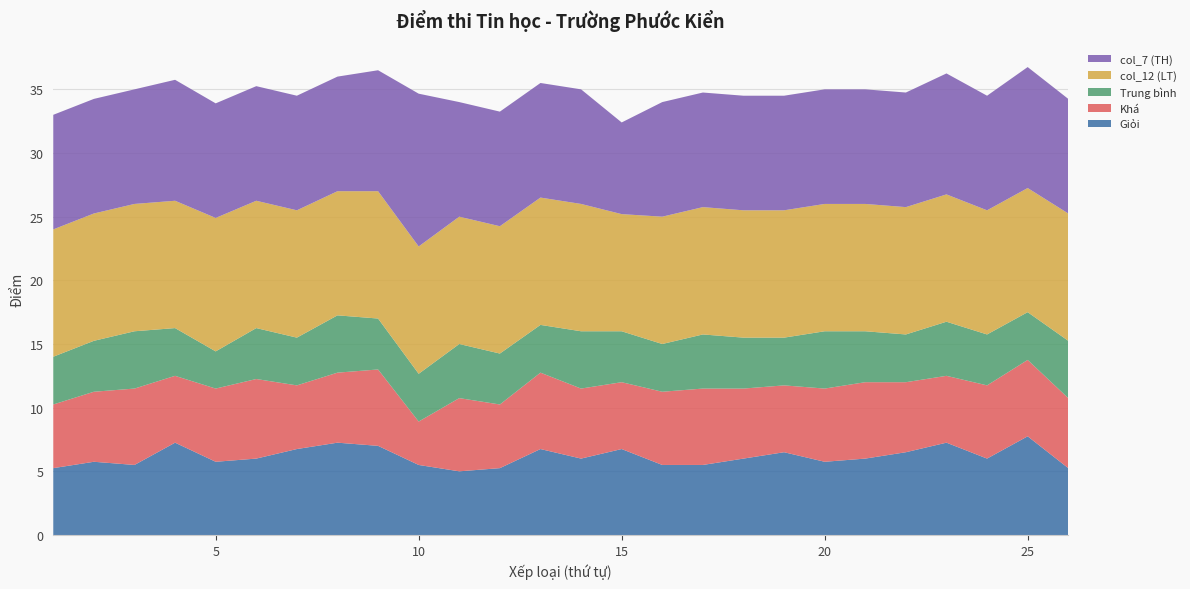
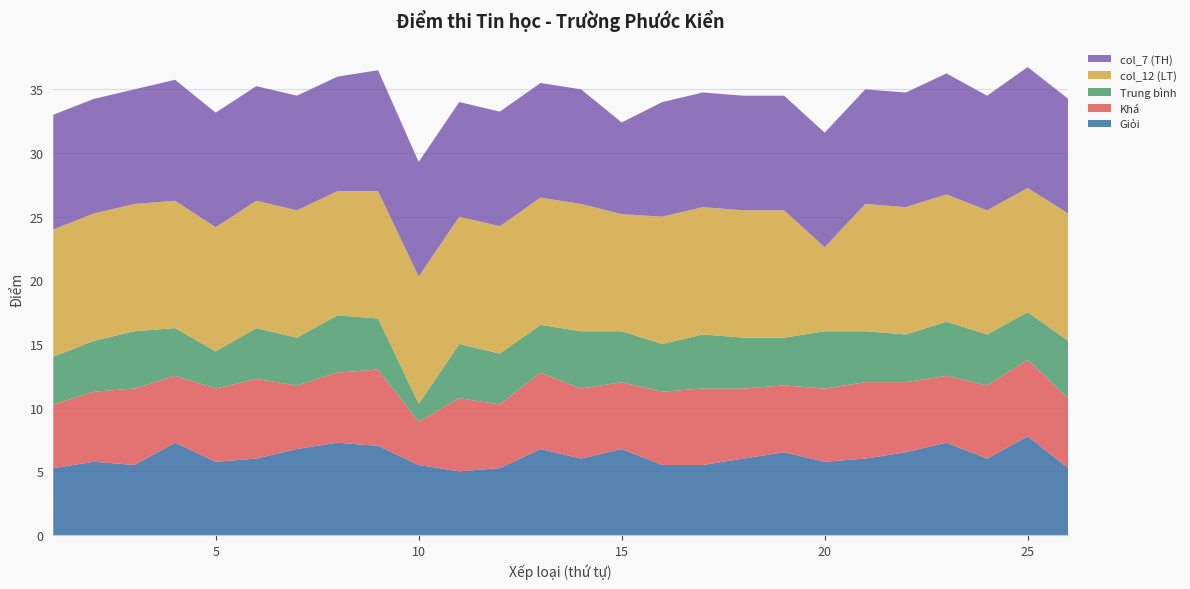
  {
    "Giỏi": {
      "5": 5.8,
      "10": 5.5,
      "15": 6.8,
      "20": 5.8,
      "25": 7.8
    },
    "Khá": {
      "5": 5.8,
      "10": 3.4,
      "15": 5.3,
      "20": 5.8,
      "25": 6.0
    },
    "Trung bình": {
      "5": 2.9,
-     "10": 3.8,
+     "10": 1.4,
      "15": 4.0,
      "20": 4.5,
      "25": 3.8
    },
    "col_12 (LT)": {
-     "5": 10.5,
+     "5": 9.8,
      "10": 10.0,
      "15": 9.2,
-     "20": 10.0,
+     "20": 6.6,
      "25": 9.8
    },
    "col_7 (TH)": {
      "5": 9,
-     "10": 12,
+     "10": 9,
      "15": 7.2,
      "20": 9,
      "25": 9.5
    }
  }
